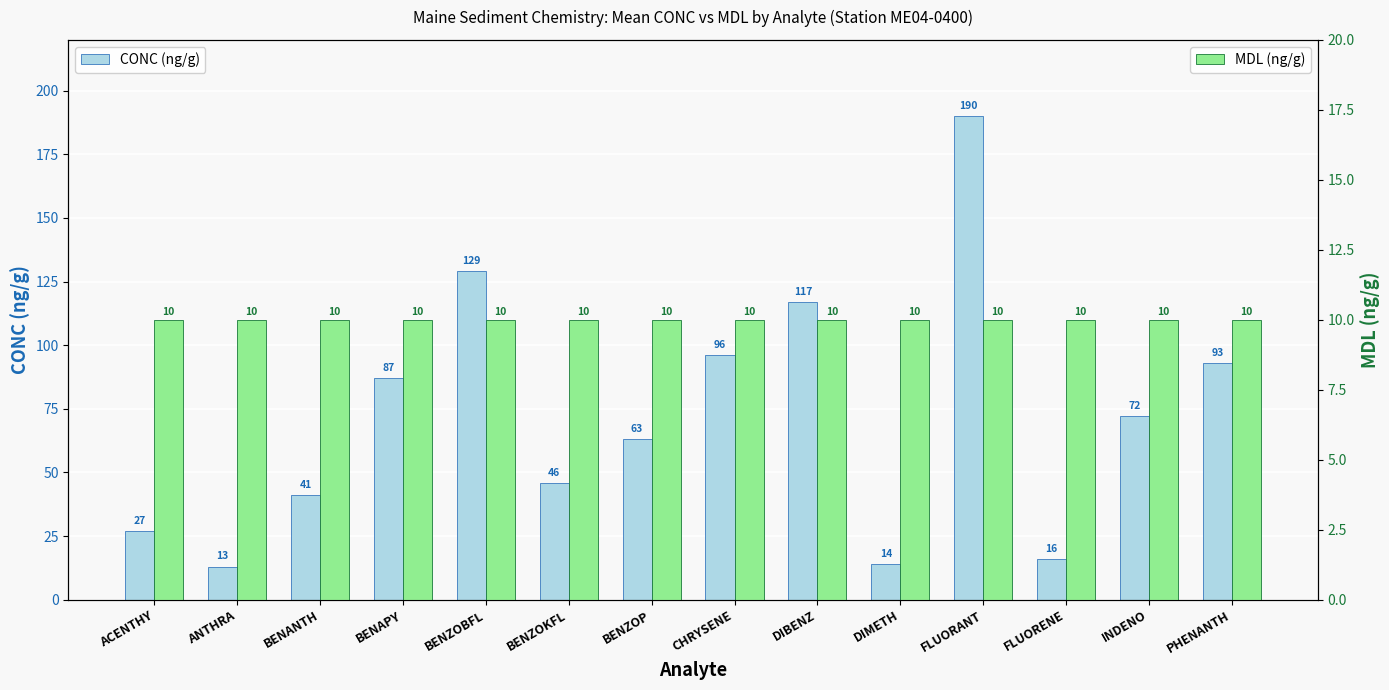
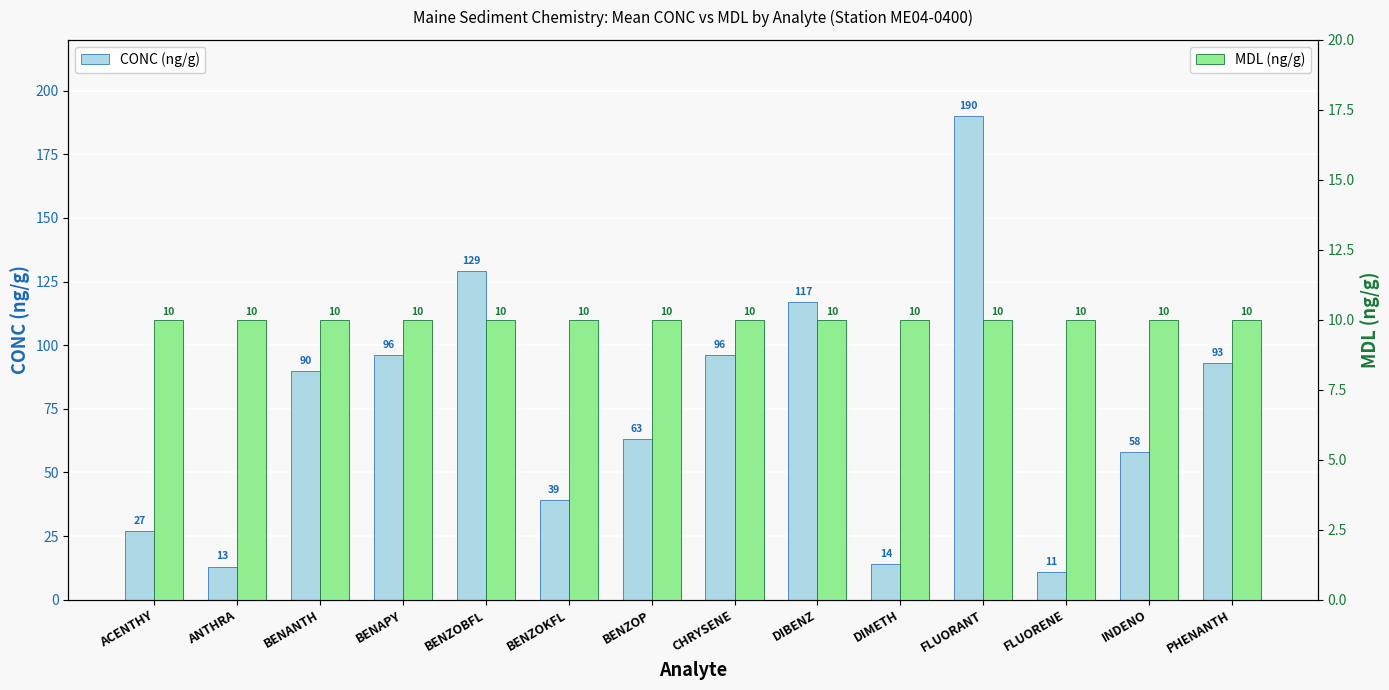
  {
    "CONC (ng/g)": {
      "ACENTHY": 27,
      "ANTHRA": 13,
-     "BENANTH": 41,
-     "BENAPY": 87,
+     "BENANTH": 90,
+     "BENAPY": 96,
      "BENZOBFL": 129,
-     "BENZOKFL": 46,
+     "BENZOKFL": 39,
      "BENZOP": 63,
      "CHRYSENE": 96,
      "DIBENZ": 117,
      "DIMETH": 14,
      "FLUORANT": 190,
-     "FLUORENE": 16,
-     "INDENO": 72,
+     "FLUORENE": 11,
+     "INDENO": 58,
      "PHENANTH": 93
    },
    "MDL (ng/g)": {
      "ACENTHY": 10,
      "ANTHRA": 10,
      "BENANTH": 10,
      "BENAPY": 10,
      "BENZOBFL": 10,
      "BENZOKFL": 10,
      "BENZOP": 10,
      "CHRYSENE": 10,
      "DIBENZ": 10,
      "DIMETH": 10,
      "FLUORANT": 10,
      "FLUORENE": 10,
      "INDENO": 10,
      "PHENANTH": 10
    }
  }
